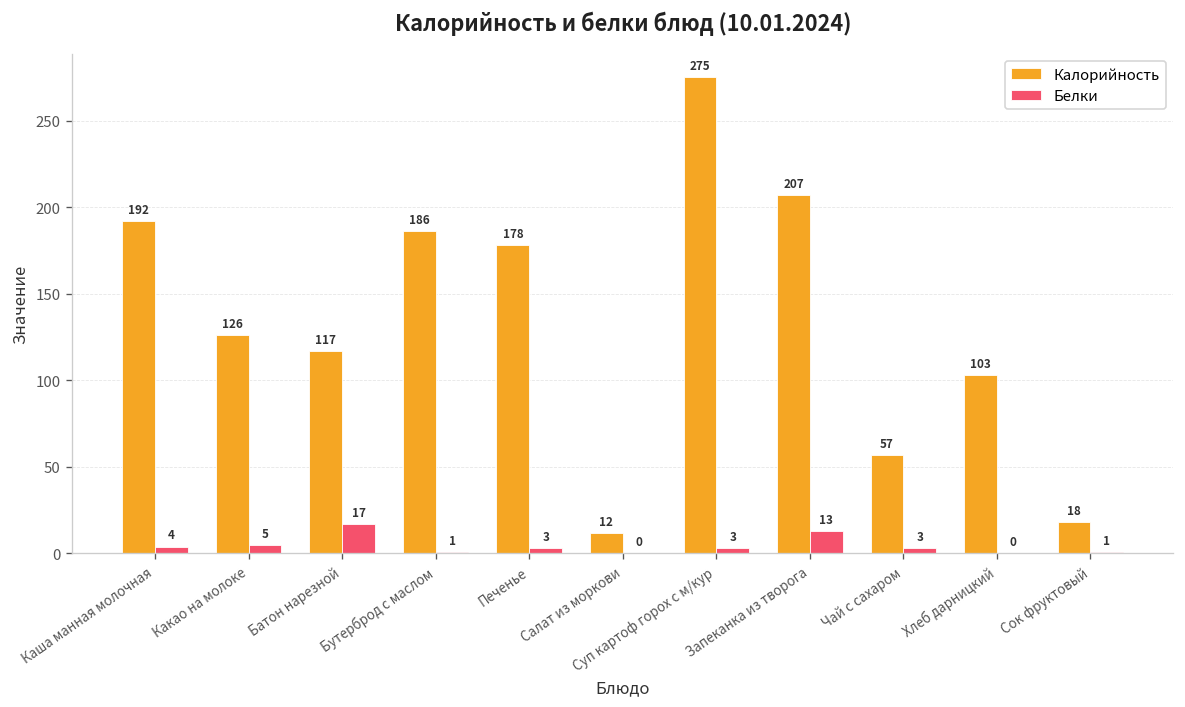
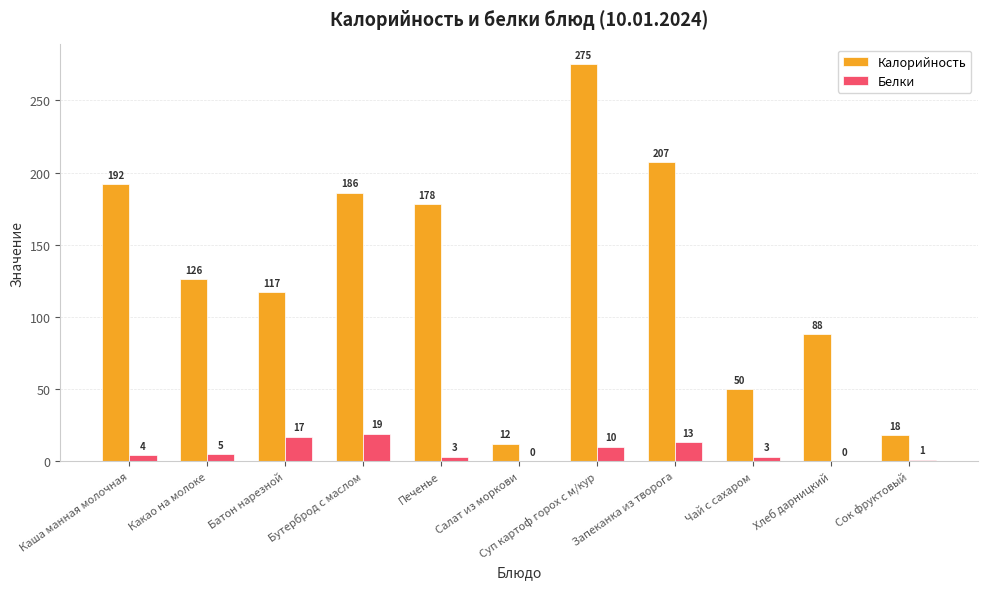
  {
    "Калорийность": {
      "Каша манная молочная": 192,
      "Какао на молоке": 126,
      "Батон нарезной": 117,
      "Бутерброд с маслом": 186,
      "Печенье": 178,
      "Салат из моркови": 12,
      "Суп картоф горох с м/кур": 275,
      "Запеканка из творога": 207,
-     "Чай с сахаром": 57,
-     "Хлеб дарницкий": 103,
+     "Чай с сахаром": 50,
+     "Хлеб дарницкий": 88,
      "Сок фруктовый": 18
    },
    "Белки": {
      "Каша манная молочная": 4,
      "Какао на молоке": 5,
      "Батон нарезной": 17,
-     "Бутерброд с маслом": 1,
+     "Бутерброд с маслом": 19,
      "Печенье": 3,
      "Салат из моркови": 0,
-     "Суп картоф горох с м/кур": 3,
+     "Суп картоф горох с м/кур": 10,
      "Запеканка из творога": 13,
      "Чай с сахаром": 3,
      "Хлеб дарницкий": 0,
      "Сок фруктовый": 1
    }
  }
